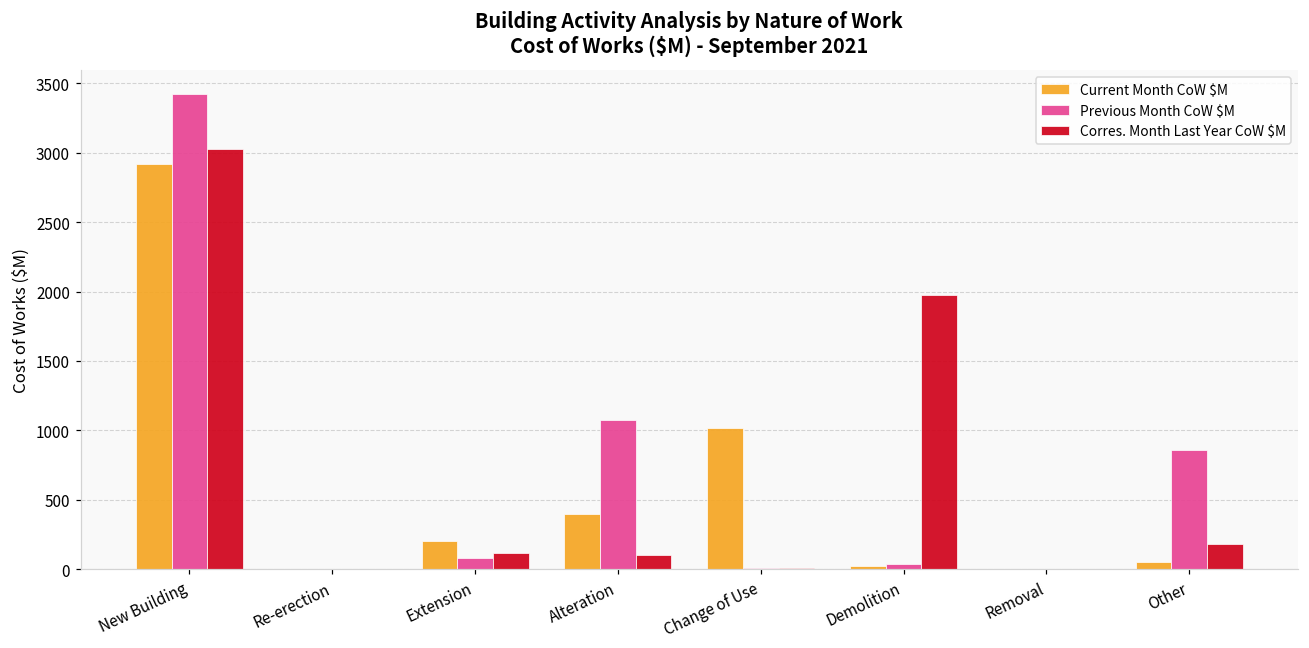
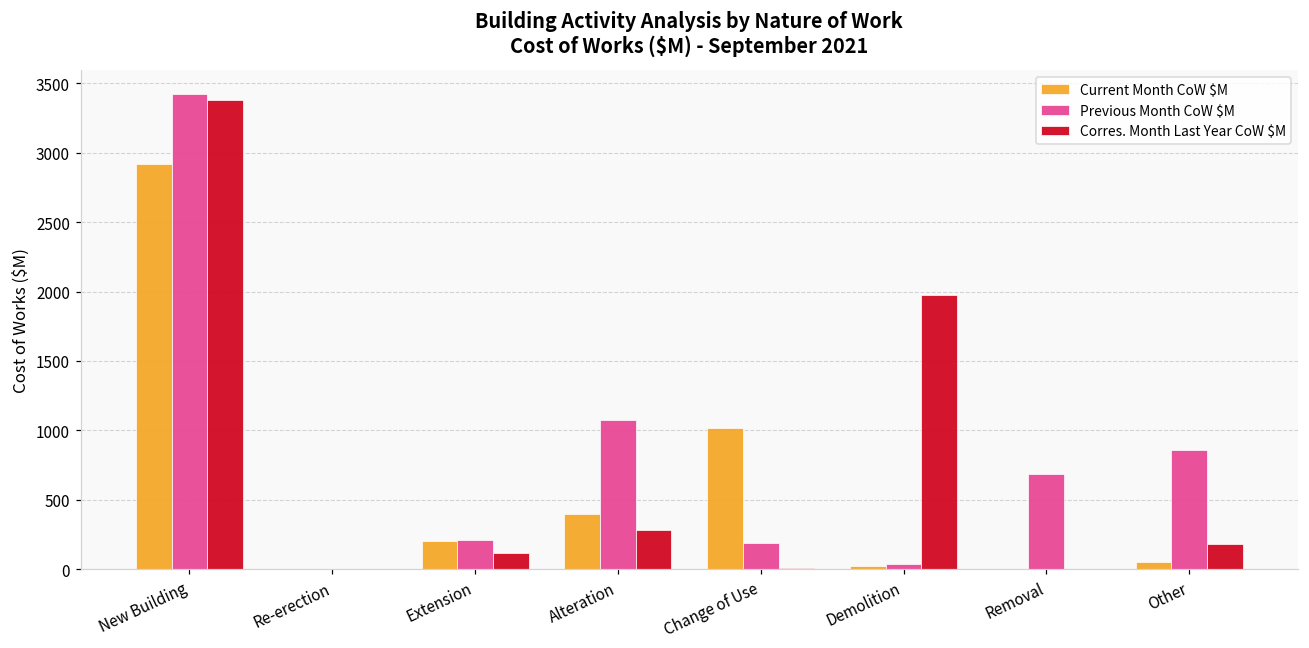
  {
    "Current Month CoW $M": {
      "New Building": 2920,
      "Extension": 200,
      "Alteration": 400,
      "Change of Use": 1020,
      "Demolition": 30,
      "Other": 50
    },
    "Previous Month CoW $M": {
      "New Building": 3420,
-     "Extension": 80,
+     "Extension": 210,
      "Alteration": 1070,
-     "Change of Use": 10,
+     "Change of Use": 190,
      "Demolition": 30,
-     "Removal": 0,
+     "Removal": 690,
      "Other": 860
    },
    "Corres. Month Last Year CoW $M": {
-     "New Building": 3030,
+     "New Building": 3380,
      "Extension": 120,
-     "Alteration": 100,
+     "Alteration": 280,
      "Demolition": 1980,
      "Other": 180
    }
  }
